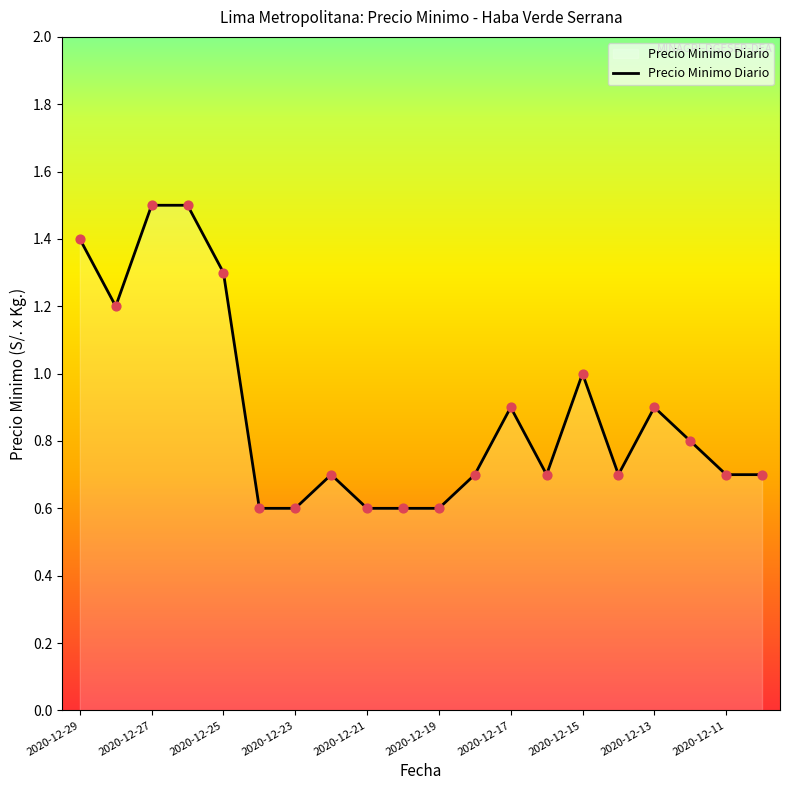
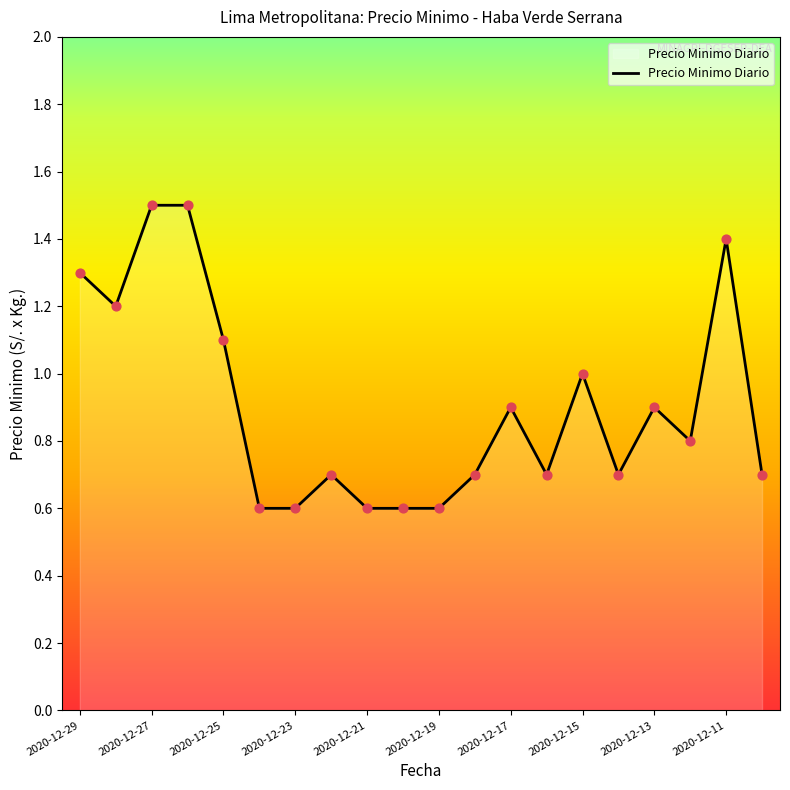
  {
-   "2020-12-29": 1.4,
+   "2020-12-29": 1.3,
    "2020-12-27": 1.5,
-   "2020-12-25": 1.3,
+   "2020-12-25": 1.1,
    "2020-12-23": 0.6,
    "2020-12-21": 0.6,
    "2020-12-19": 0.6,
    "2020-12-17": 0.9,
    "2020-12-15": 1.0,
    "2020-12-13": 0.9,
-   "2020-12-11": 0.7
+   "2020-12-11": 1.4
  }
